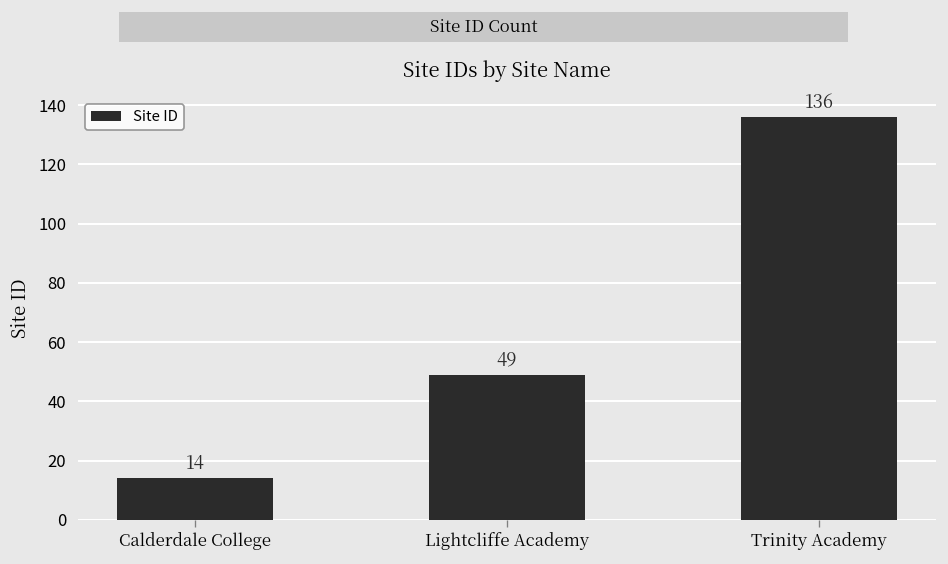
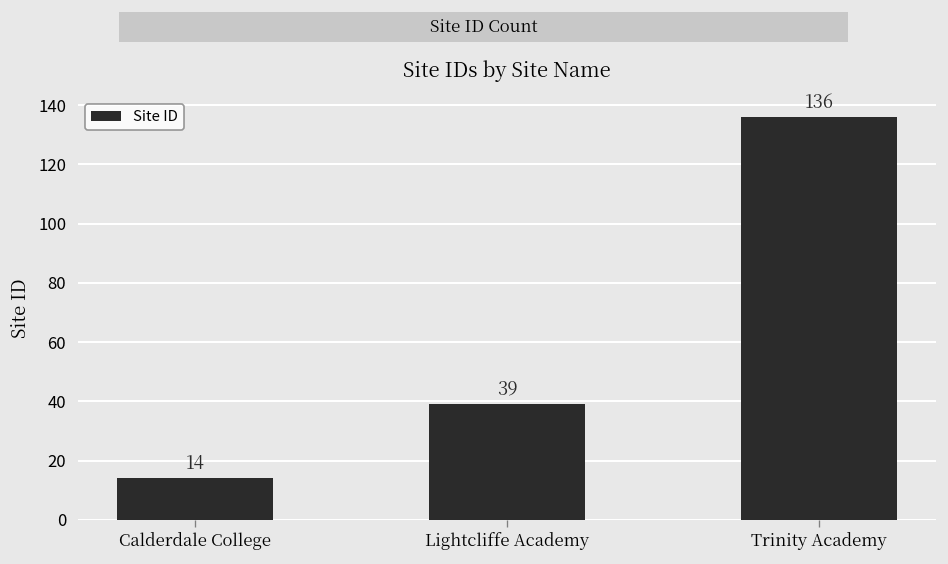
  {
    "Calderdale College": 14,
-   "Lightcliffe Academy": 49,
+   "Lightcliffe Academy": 39,
    "Trinity Academy": 136
  }
